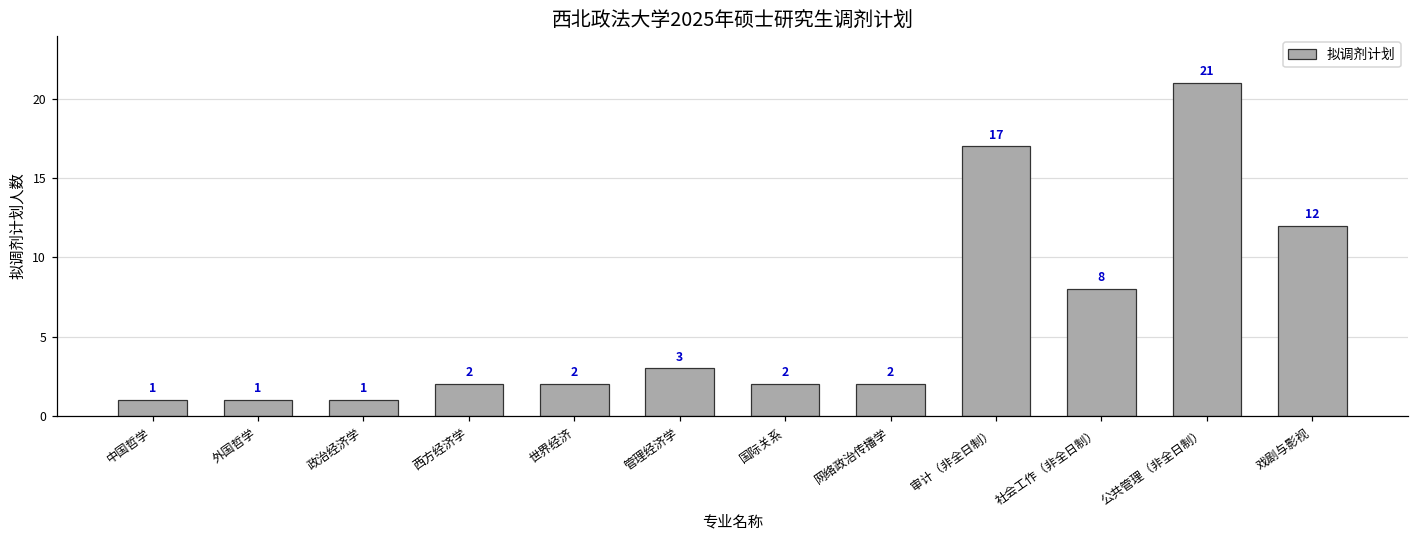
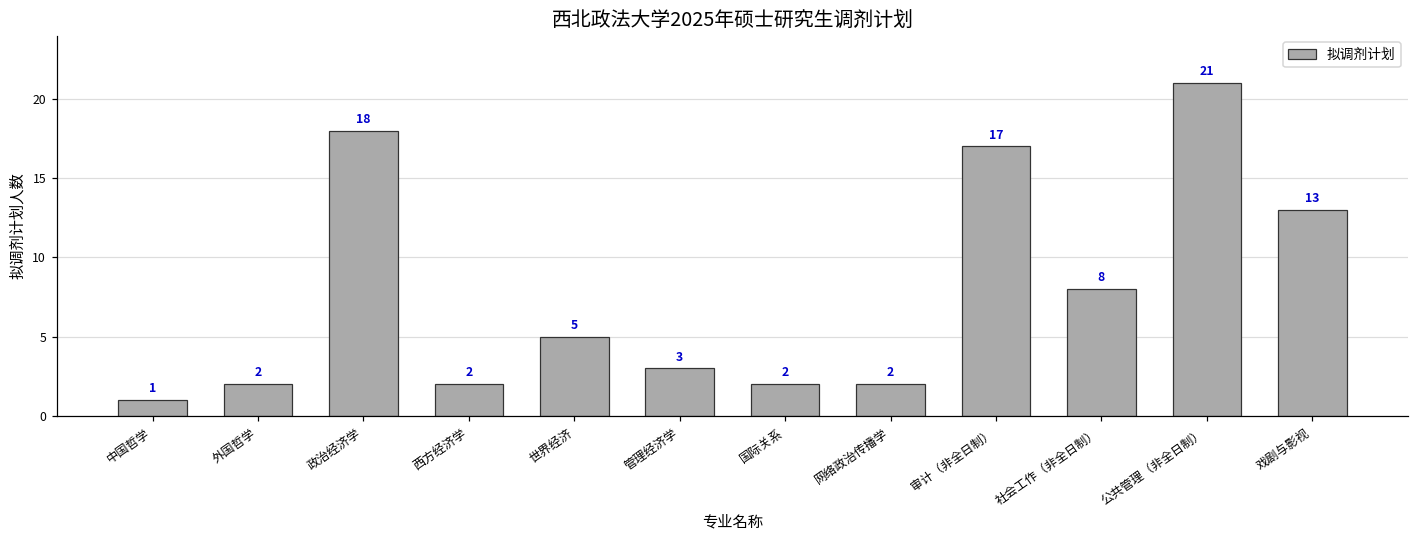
  {
    "中国哲学": 1,
-   "外国哲学": 1,
-   "政治经济学": 1,
+   "外国哲学": 2,
+   "政治经济学": 18,
    "西方经济学": 2,
-   "世界经济": 2,
+   "世界经济": 5,
    "管理经济学": 3,
    "国际关系": 2,
    "网络政治传播学": 2,
    "审计（非全日制）": 17,
    "社会工作（非全日制）": 8,
    "公共管理（非全日制）": 21,
-   "戏剧与影视": 12
+   "戏剧与影视": 13
  }
